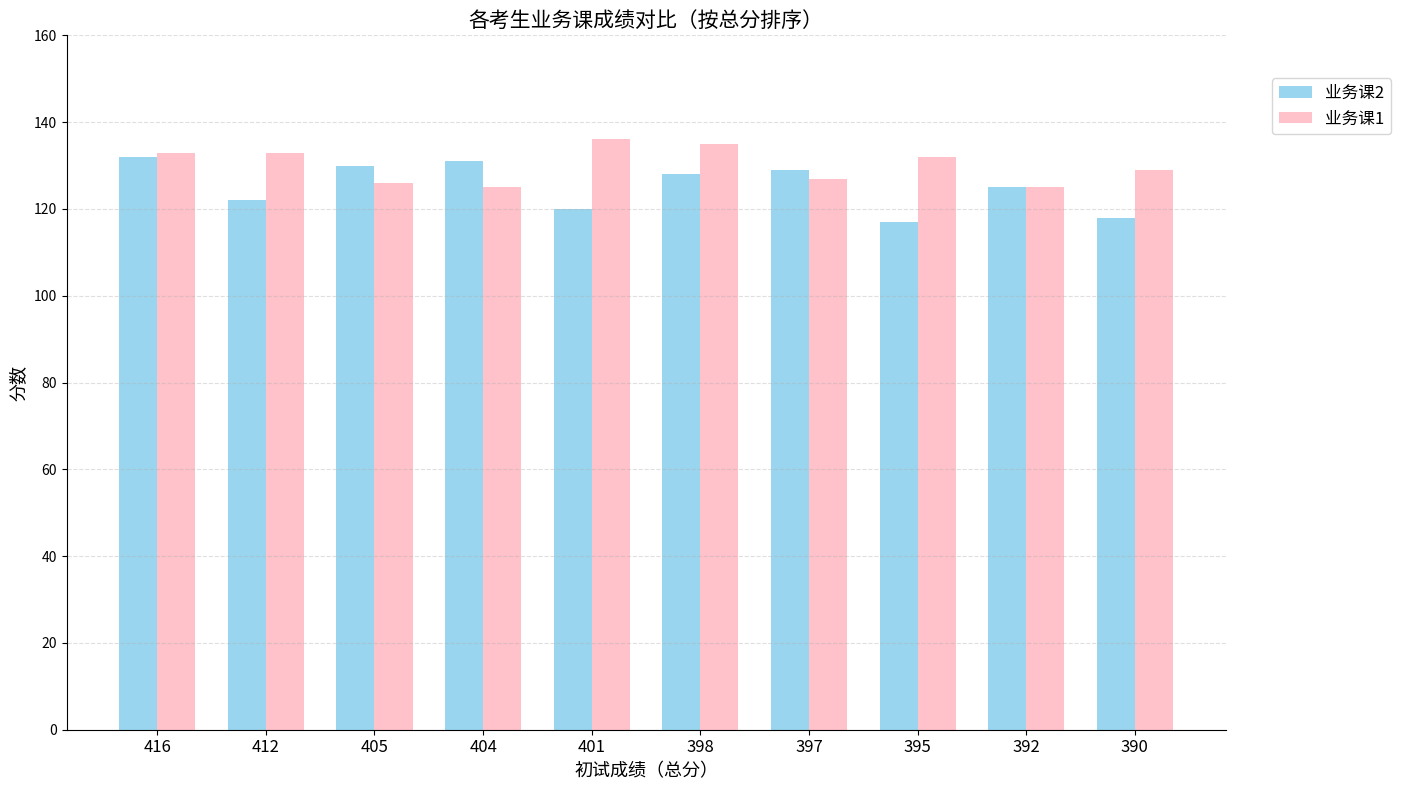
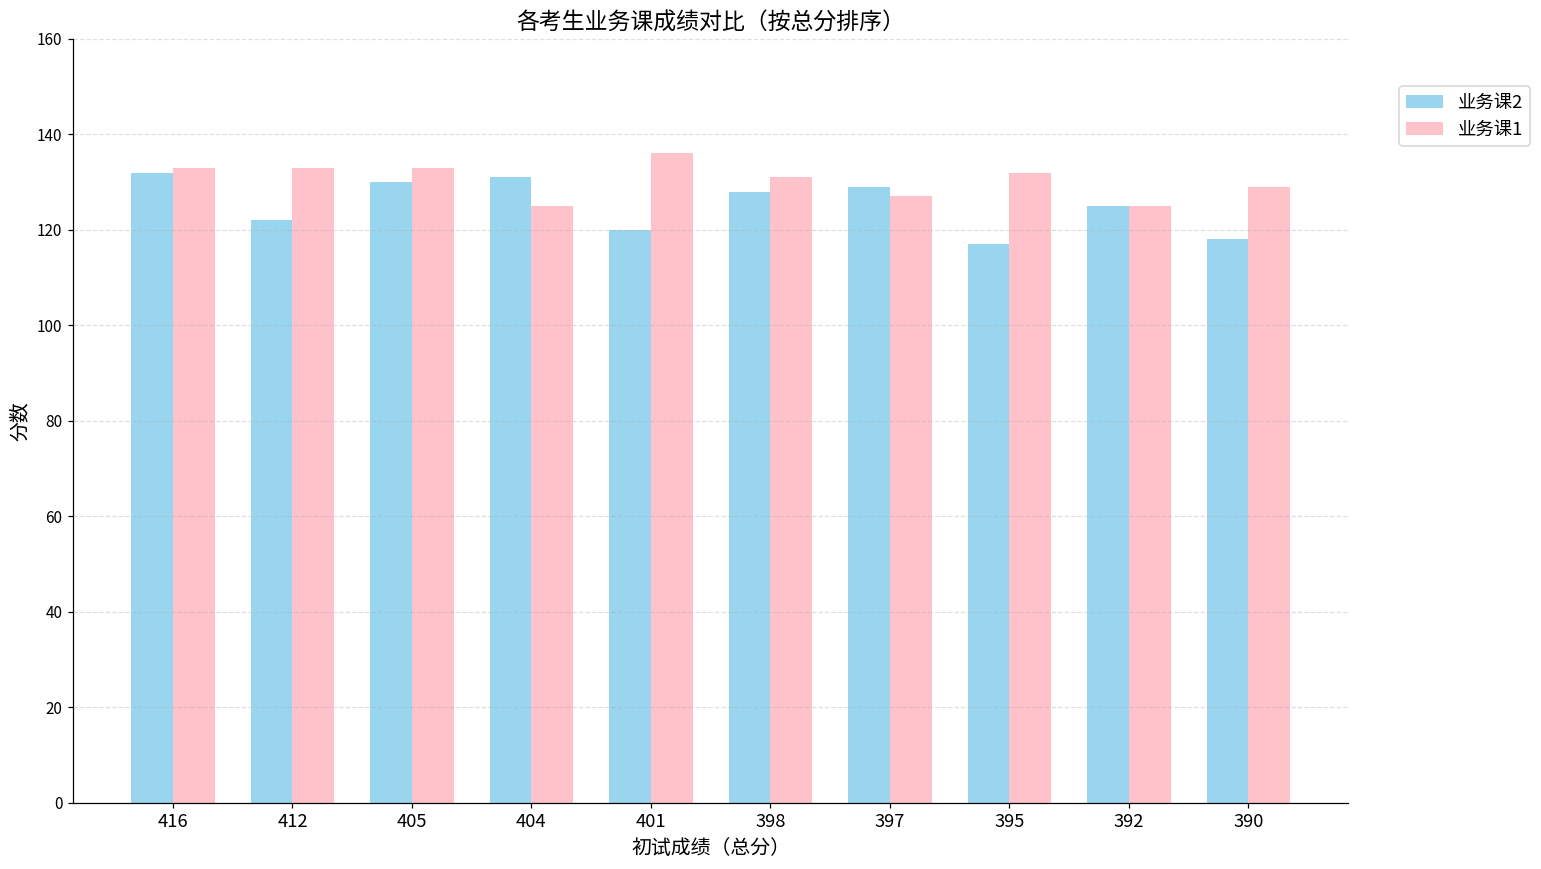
  {
    "业务课2": {
      "416": 132,
      "412": 122,
      "405": 130,
      "404": 131,
      "401": 120,
      "398": 128,
      "397": 129,
      "395": 117,
      "392": 125,
      "390": 118
    },
    "业务课1": {
      "416": 133,
      "412": 133,
-     "405": 126,
+     "405": 133,
      "404": 125,
      "401": 136,
-     "398": 135,
+     "398": 131,
      "397": 127,
      "395": 132,
      "392": 125,
      "390": 129
    }
  }
